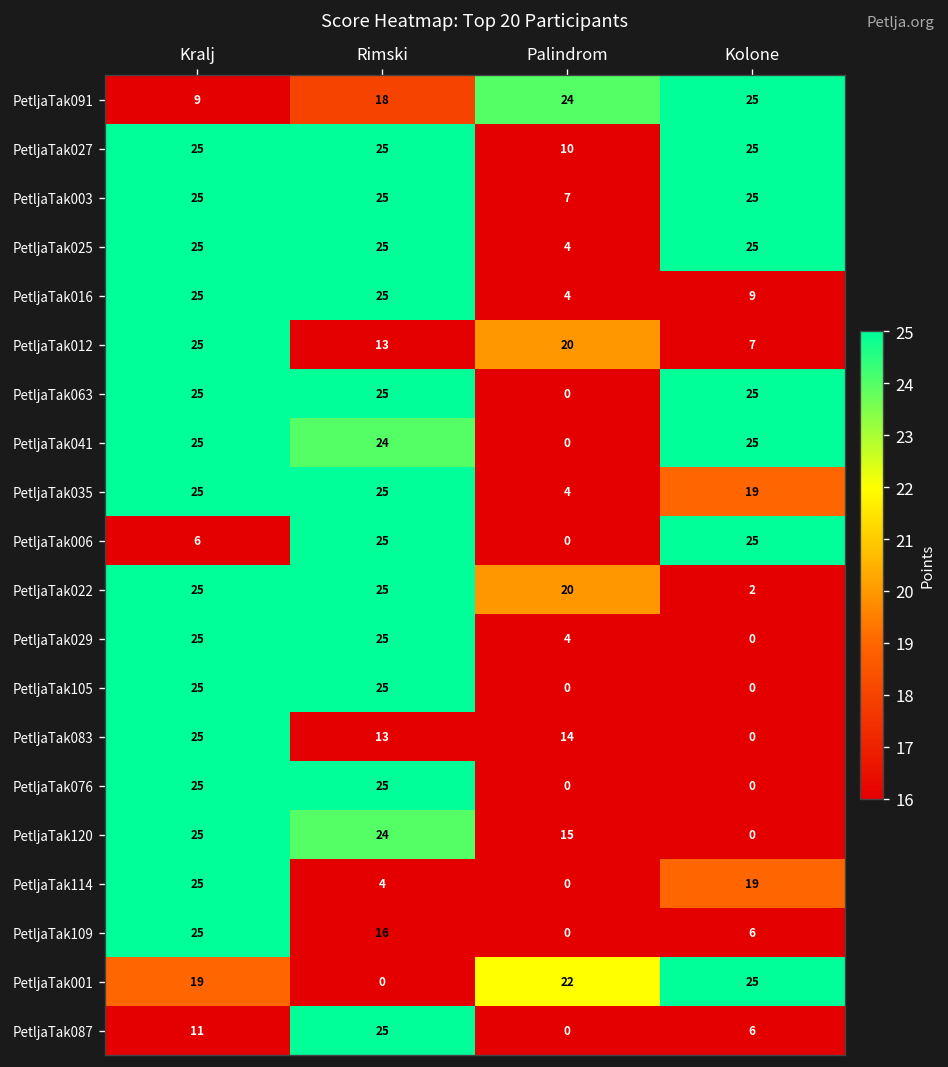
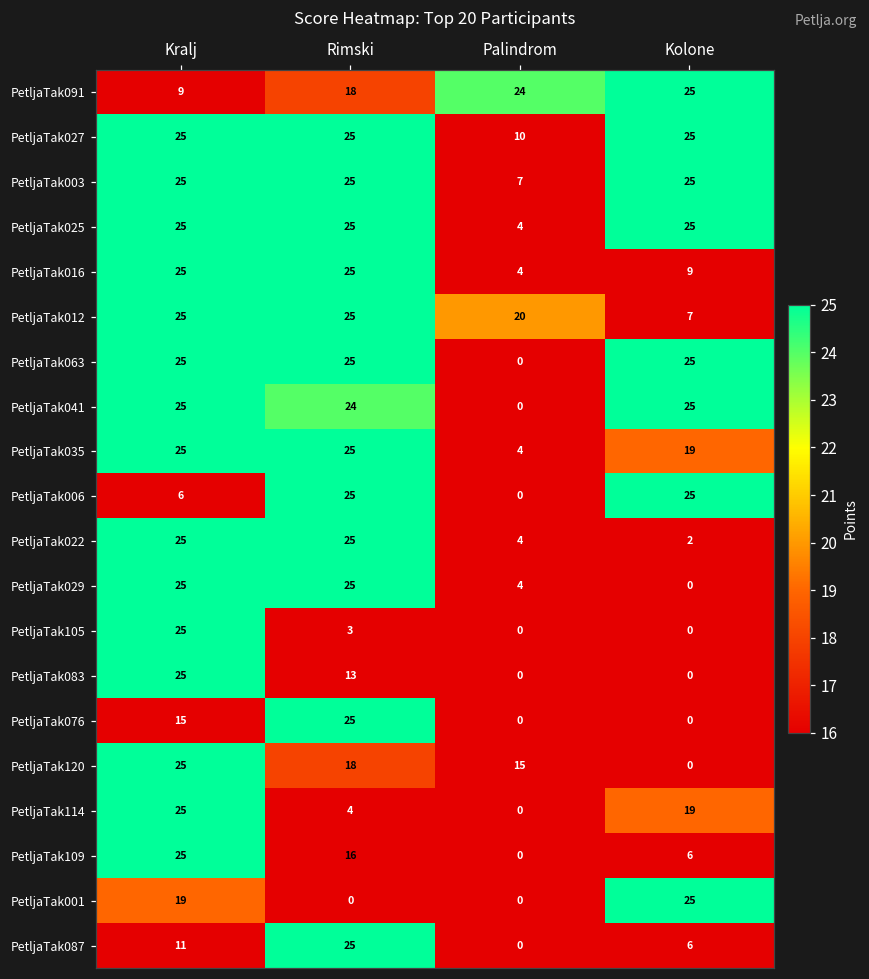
  {
    "PetljaTak091": {
      "Kralj": 9,
      "Rimski": 18,
      "Palindrom": 24,
      "Kolone": 25
    },
    "PetljaTak027": {
      "Kralj": 25,
      "Rimski": 25,
      "Palindrom": 10,
      "Kolone": 25
    },
    "PetljaTak003": {
      "Kralj": 25,
      "Rimski": 25,
      "Palindrom": 7,
      "Kolone": 25
    },
    "PetljaTak025": {
      "Kralj": 25,
      "Rimski": 25,
      "Palindrom": 4,
      "Kolone": 25
    },
    "PetljaTak016": {
      "Kralj": 25,
      "Rimski": 25,
      "Palindrom": 4,
      "Kolone": 9
    },
    "PetljaTak012": {
      "Kralj": 25,
-     "Rimski": 13,
+     "Rimski": 25,
      "Palindrom": 20,
      "Kolone": 7
    },
    "PetljaTak063": {
      "Kralj": 25,
      "Rimski": 25,
      "Palindrom": 0,
      "Kolone": 25
    },
    "PetljaTak041": {
      "Kralj": 25,
      "Rimski": 24,
      "Palindrom": 0,
      "Kolone": 25
    },
    "PetljaTak035": {
      "Kralj": 25,
      "Rimski": 25,
      "Palindrom": 4,
      "Kolone": 19
    },
    "PetljaTak006": {
      "Kralj": 6,
      "Rimski": 25,
      "Palindrom": 0,
      "Kolone": 25
    },
    "PetljaTak022": {
      "Kralj": 25,
      "Rimski": 25,
-     "Palindrom": 20,
+     "Palindrom": 4,
      "Kolone": 2
    },
    "PetljaTak029": {
      "Kralj": 25,
      "Rimski": 25,
      "Palindrom": 4,
      "Kolone": 0
    },
    "PetljaTak105": {
      "Kralj": 25,
-     "Rimski": 25,
+     "Rimski": 3,
      "Palindrom": 0,
      "Kolone": 0
    },
    "PetljaTak083": {
      "Kralj": 25,
      "Rimski": 13,
-     "Palindrom": 14,
+     "Palindrom": 0,
      "Kolone": 0
    },
    "PetljaTak076": {
-     "Kralj": 25,
+     "Kralj": 15,
      "Rimski": 25,
      "Palindrom": 0,
      "Kolone": 0
    },
    "PetljaTak120": {
      "Kralj": 25,
-     "Rimski": 24,
+     "Rimski": 18,
      "Palindrom": 15,
      "Kolone": 0
    },
    "PetljaTak114": {
      "Kralj": 25,
      "Rimski": 4,
      "Palindrom": 0,
      "Kolone": 19
    },
    "PetljaTak109": {
      "Kralj": 25,
      "Rimski": 16,
      "Palindrom": 0,
      "Kolone": 6
    },
    "PetljaTak001": {
      "Kralj": 19,
      "Rimski": 0,
-     "Palindrom": 22,
+     "Palindrom": 0,
      "Kolone": 25
    },
    "PetljaTak087": {
      "Kralj": 11,
      "Rimski": 25,
      "Palindrom": 0,
      "Kolone": 6
    }
  }
